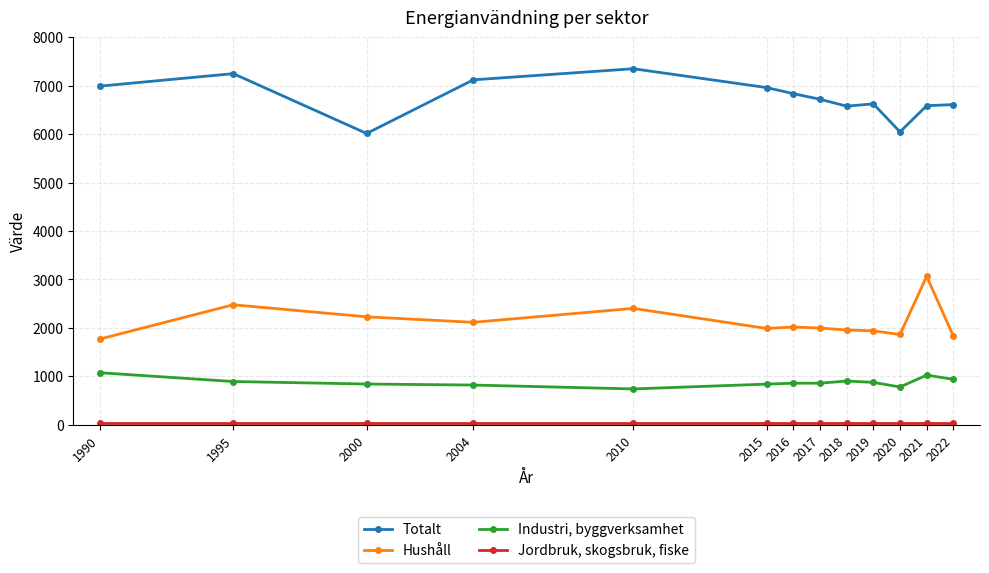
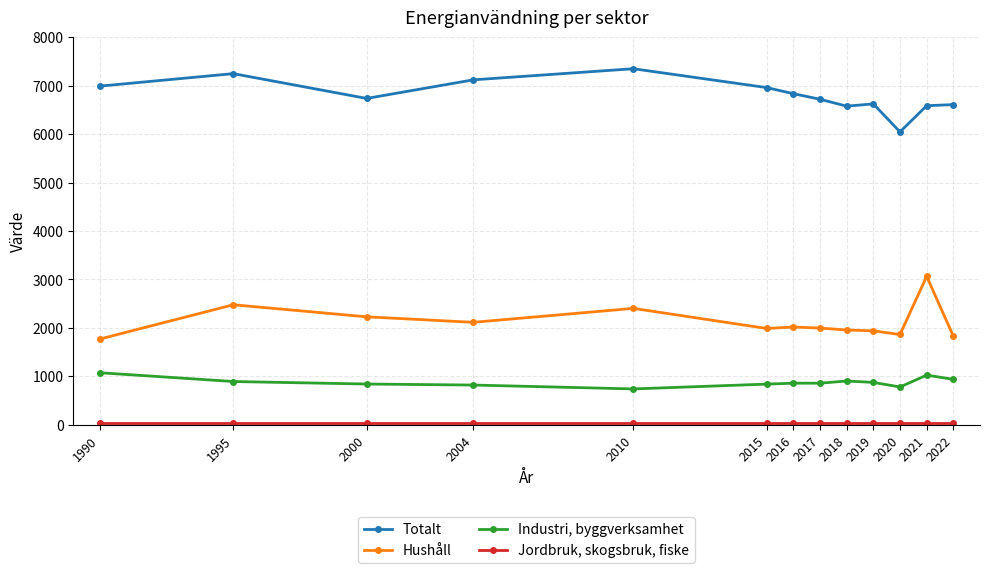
  {
    "Totalt": {
      "1990": 7000,
      "1995": 7200,
-     "2000": 6000,
+     "2000": 6700,
      "2004": 7100,
      "2010": 7400,
      "2015": 7000,
      "2016": 6800,
      "2017": 6700,
      "2018": 6600,
      "2019": 6600,
      "2020": 6000,
      "2021": 6600,
      "2022": 6600
    },
    "Hushåll": {
      "1990": 1800,
      "1995": 2500,
      "2000": 2200,
      "2004": 2100,
      "2010": 2400,
      "2015": 2000,
      "2016": 2000,
      "2017": 2000,
      "2018": 2000,
      "2019": 1900,
      "2020": 1900,
      "2021": 3100,
      "2022": 1800
    },
    "Industri, byggverksamhet": {
      "1990": 1100,
      "1995": 900,
      "2000": 800,
      "2004": 800,
      "2010": 700,
      "2015": 800,
      "2016": 900,
      "2017": 900,
      "2018": 900,
      "2019": 900,
      "2020": 800,
      "2021": 1000,
      "2022": 900
    },
    "Jordbruk, skogsbruk, fiske": {
      "1990": 0,
      "1995": 0,
      "2000": 0,
      "2004": 0,
      "2010": 0,
      "2015": 0,
      "2016": 0,
      "2017": 0,
      "2018": 0,
      "2019": 0,
      "2020": 0,
      "2021": 0,
      "2022": 0
    }
  }
